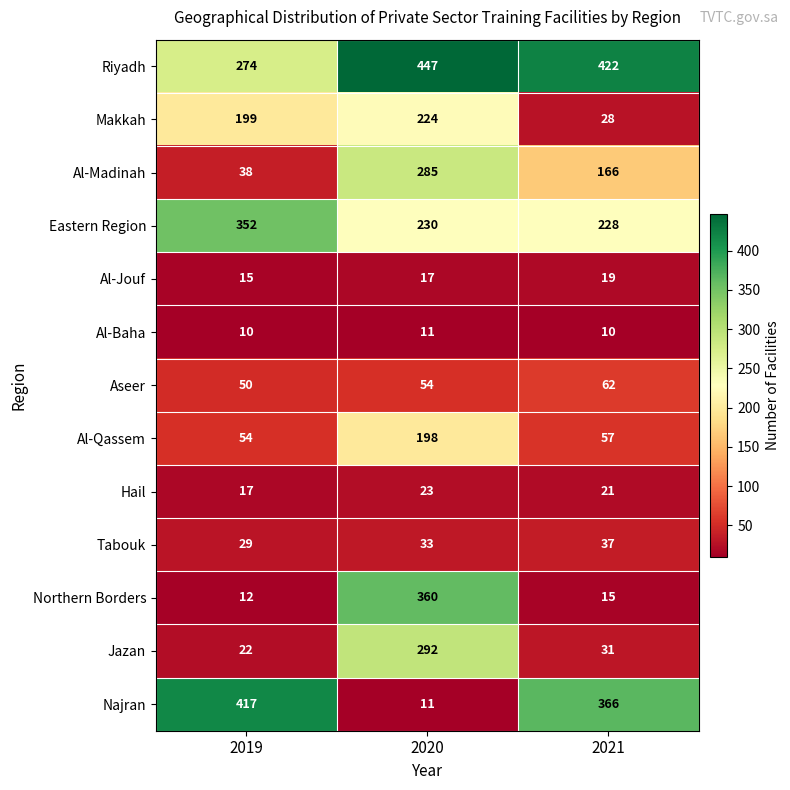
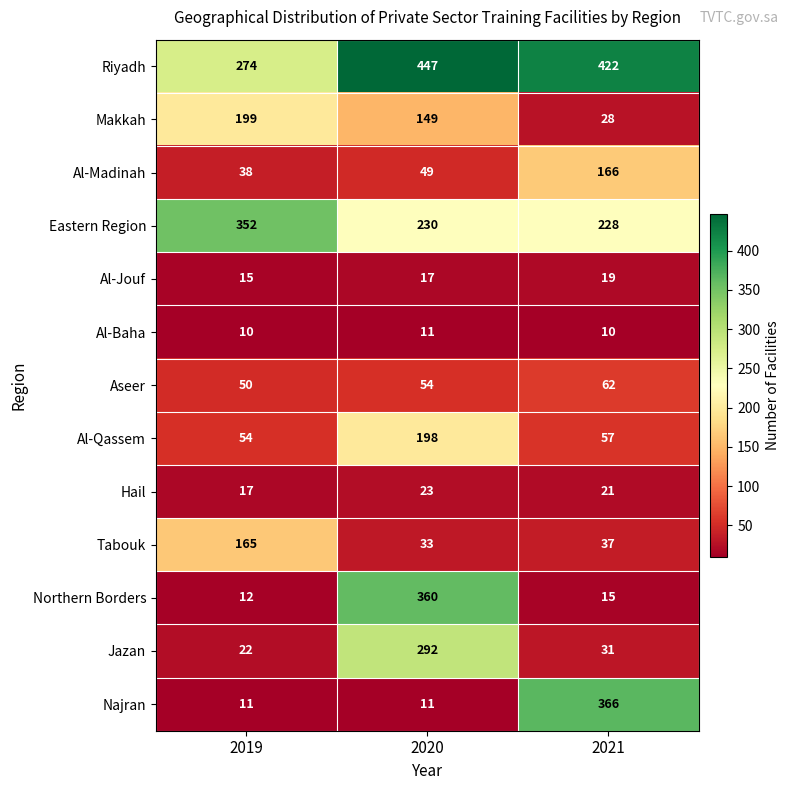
  {
    "Riyadh": {
      "2019": 274,
      "2020": 447,
      "2021": 422
    },
    "Makkah": {
      "2019": 199,
-     "2020": 224,
+     "2020": 149,
      "2021": 28
    },
    "Al-Madinah": {
      "2019": 38,
-     "2020": 285,
+     "2020": 49,
      "2021": 166
    },
    "Eastern Region": {
      "2019": 352,
      "2020": 230,
      "2021": 228
    },
    "Al-Jouf": {
      "2019": 15,
      "2020": 17,
      "2021": 19
    },
    "Al-Baha": {
      "2019": 10,
      "2020": 11,
      "2021": 10
    },
    "Aseer": {
      "2019": 50,
      "2020": 54,
      "2021": 62
    },
    "Al-Qassem": {
      "2019": 54,
      "2020": 198,
      "2021": 57
    },
    "Hail": {
      "2019": 17,
      "2020": 23,
      "2021": 21
    },
    "Tabouk": {
-     "2019": 29,
+     "2019": 165,
      "2020": 33,
      "2021": 37
    },
    "Northern Borders": {
      "2019": 12,
      "2020": 360,
      "2021": 15
    },
    "Jazan": {
      "2019": 22,
      "2020": 292,
      "2021": 31
    },
    "Najran": {
-     "2019": 417,
+     "2019": 11,
      "2020": 11,
      "2021": 366
    }
  }
